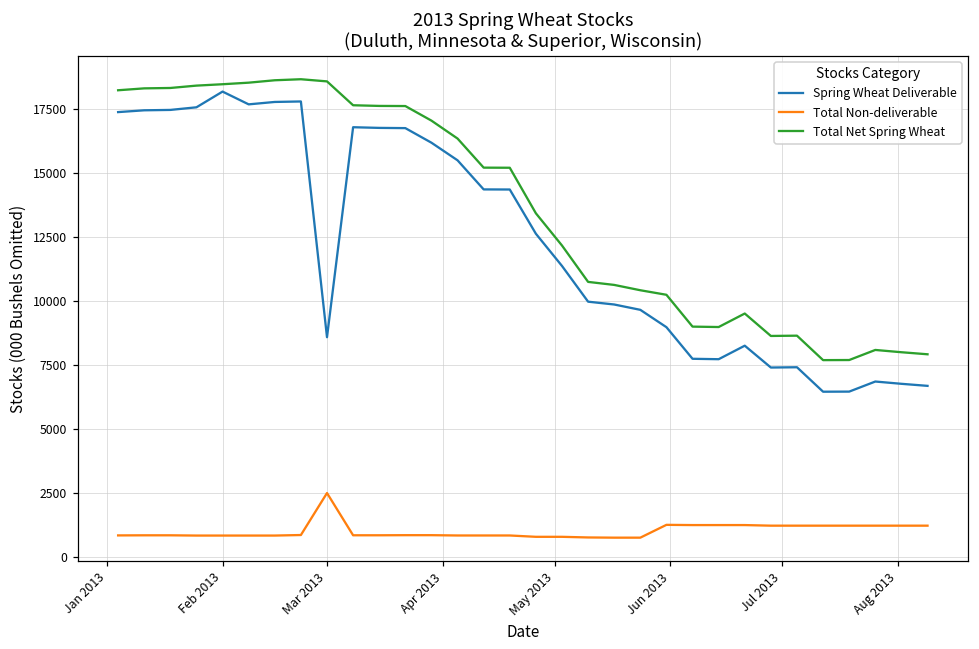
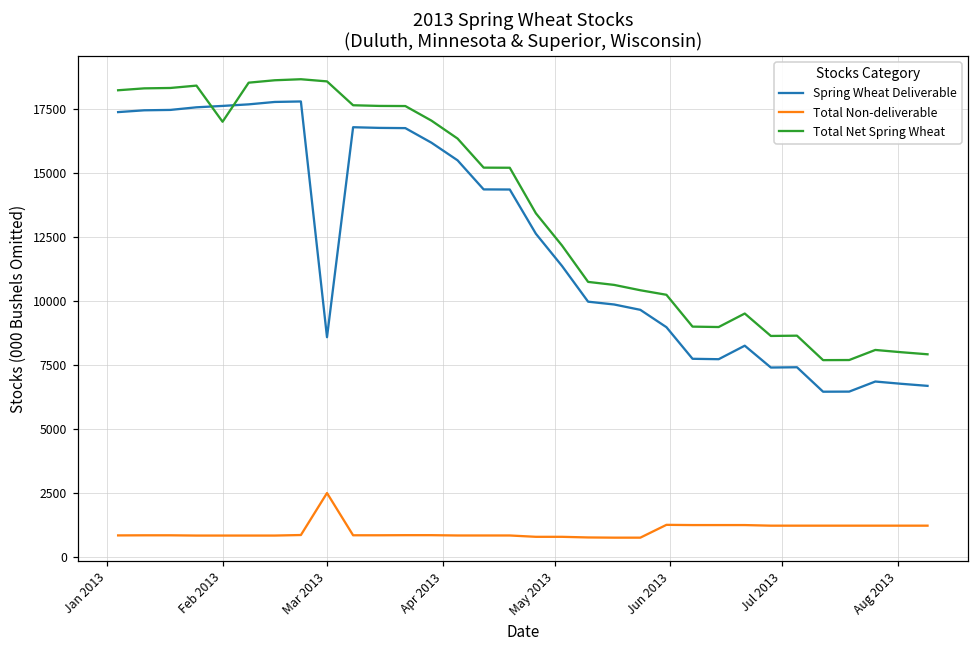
  {
    "Spring Wheat Deliverable": {
-     "Feb 2013": 18200,
+     "Feb 2013": 17600,
      "Mar 2013": 8600
    },
    "Total Non-deliverable": {
      "Feb 2013": 800,
      "Mar 2013": 2500
    },
    "Total Net Spring Wheat": {
-     "Feb 2013": 18500,
+     "Feb 2013": 17000,
      "Mar 2013": 18600
    }
  }
